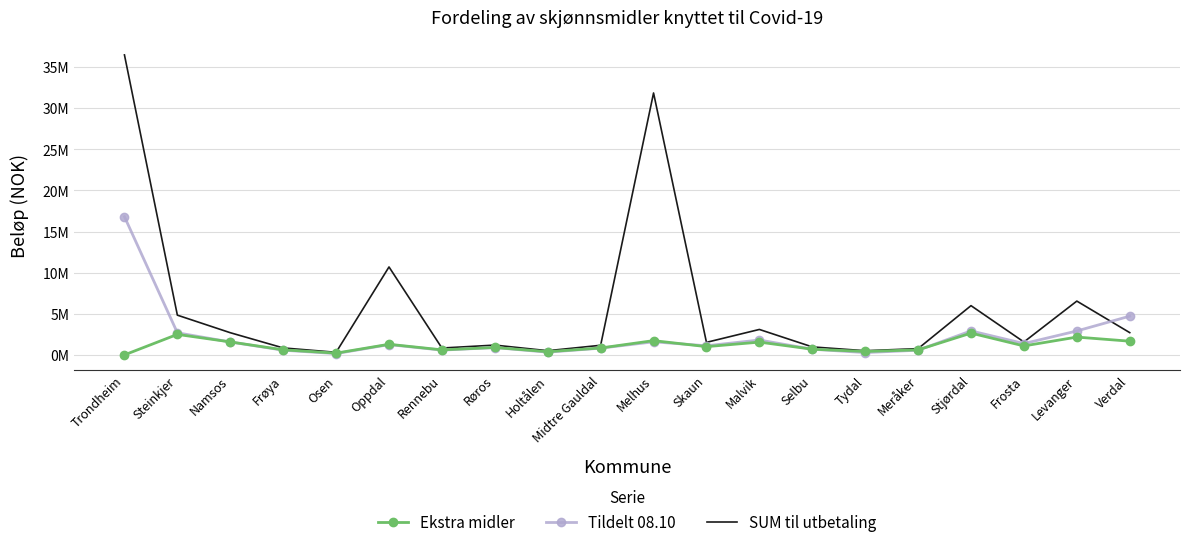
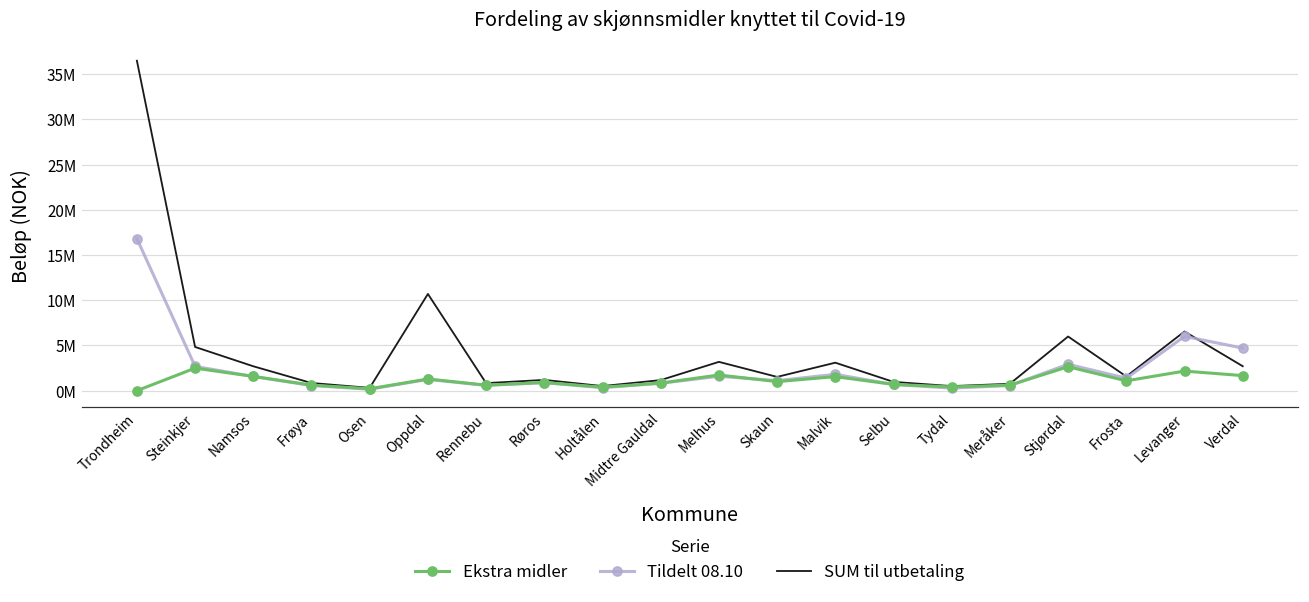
  {
    "Ekstra midler": {
      "Trondheim": 0,
      "Levanger": 2000000,
      "Verdal": 2000000
    },
    "Tildelt 08.10": {
      "Trondheim": 17000000,
-     "Levanger": 3000000,
+     "Levanger": 6000000,
      "Verdal": 5000000
    },
    "SUM til utbetaling": {
      "Trondheim": 36000000,
      "Steinkjer": 5000000,
      "Namsos": 3000000,
      "Oppdal": 11000000,
      "Midtre Gauldal": 1000000,
-     "Melhus": 32000000,
+     "Melhus": 3000000,
      "Skaun": 2000000,
      "Malvik": 3000000,
      "Stjørdal": 6000000,
      "Levanger": 7000000,
      "Verdal": 3000000
    }
  }
